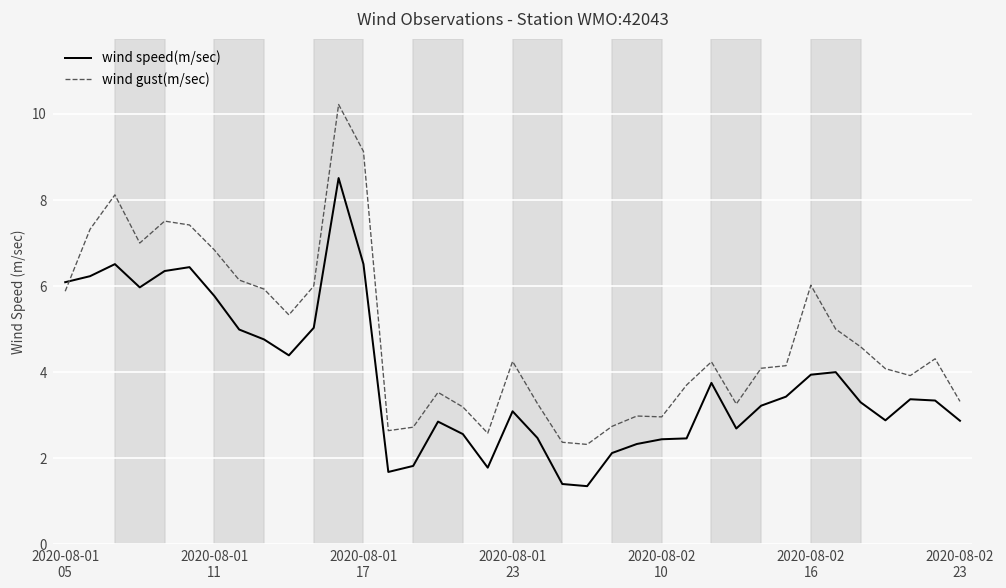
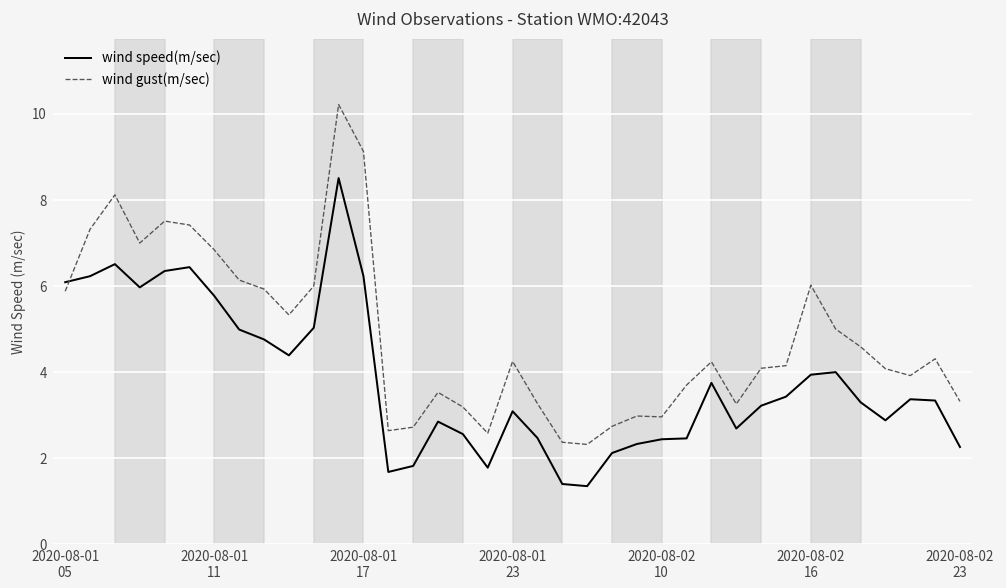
  {
    "wind speed(m/sec)": {
      "2020-08-01 05": 6.1,
      "2020-08-01 11": 5.8,
-     "2020-08-01 17": 6.5,
+     "2020-08-01 17": 6.2,
      "2020-08-01 23": 3.1,
      "2020-08-02 10": 2.4,
      "2020-08-02 16": 3.9,
-     "2020-08-02 23": 2.9
+     "2020-08-02 23": 2.3
    },
    "wind gust(m/sec)": {
      "2020-08-01 05": 5.9,
      "2020-08-01 11": 6.8,
      "2020-08-01 17": 9.1,
      "2020-08-01 23": 4.3,
      "2020-08-02 10": 3.0,
      "2020-08-02 16": 6.0,
      "2020-08-02 23": 3.3
    }
  }
